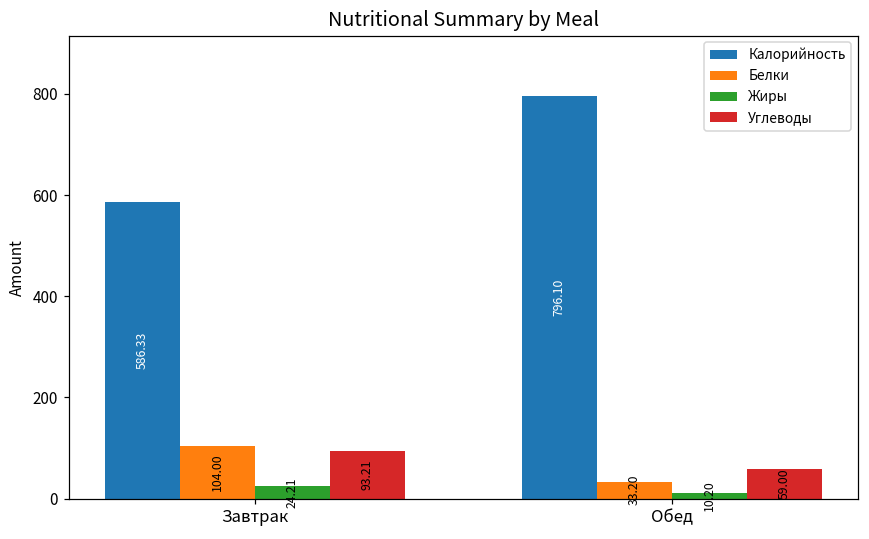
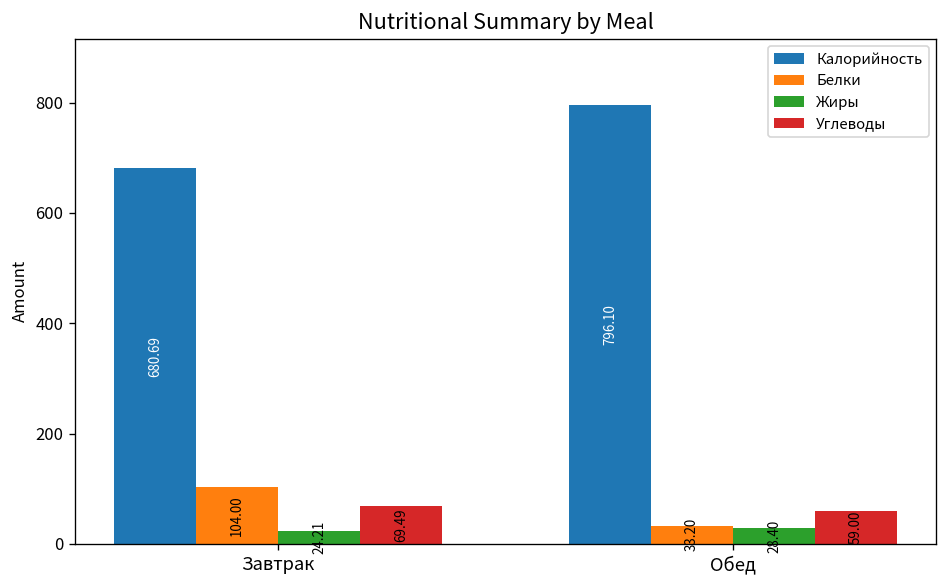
  {
    "Калорийность": {
-     "Завтрак": 586.33,
+     "Завтрак": 680.69,
      "Обед": 796.10
    },
    "Белки": {
      "Завтрак": 104.00,
      "Обед": 33.20
    },
    "Жиры": {
      "Завтрак": 24.21,
-     "Обед": 10.20
+     "Обед": 28.40
    },
    "Углеводы": {
-     "Завтрак": 93.21,
+     "Завтрак": 69.49,
      "Обед": 59.00
    }
  }
